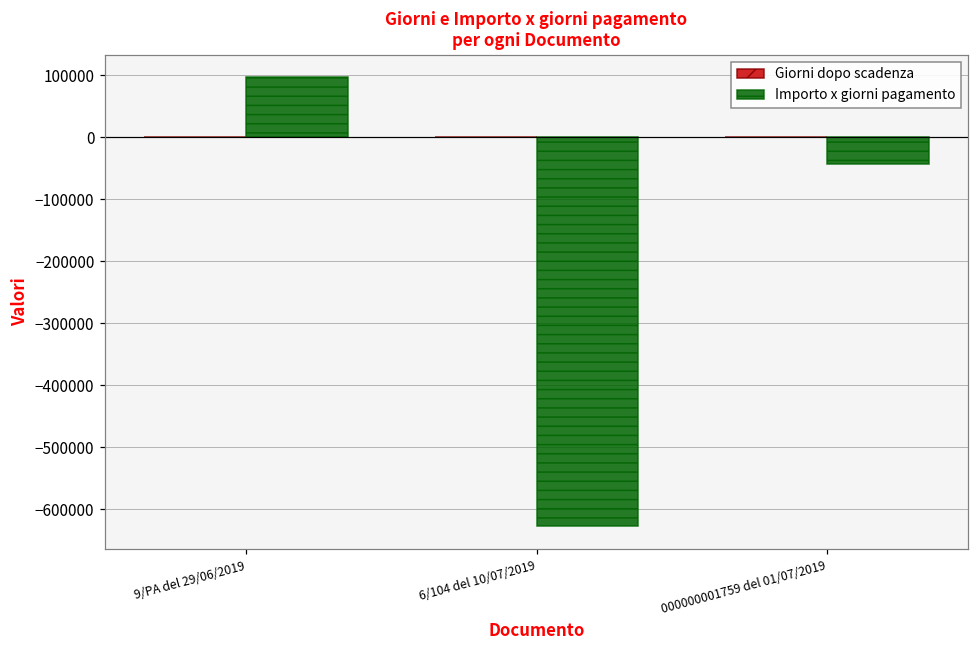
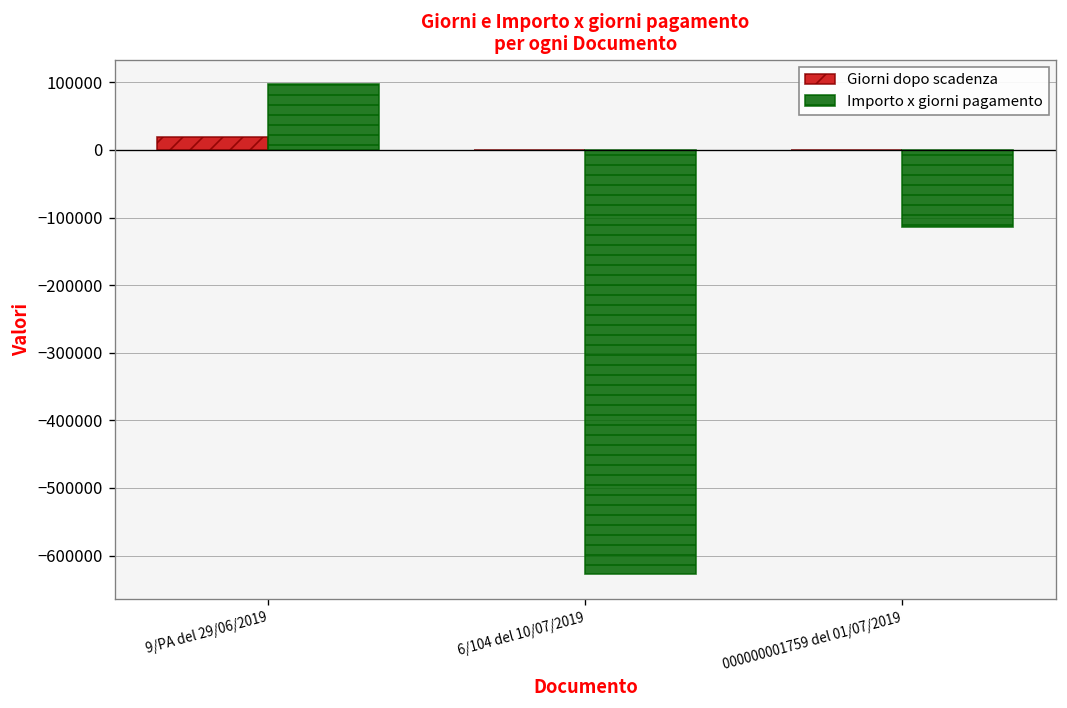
  {
    "Giorni dopo scadenza": {
-     "9/PA del 29/06/2019": 0
+     "9/PA del 29/06/2019": 20000
    },
    "Importo x giorni pagamento": {
      "9/PA del 29/06/2019": 100000,
      "6/104 del 10/07/2019": -630000,
-     "000000001759 del 01/07/2019": -40000
+     "000000001759 del 01/07/2019": -110000
    }
  }
